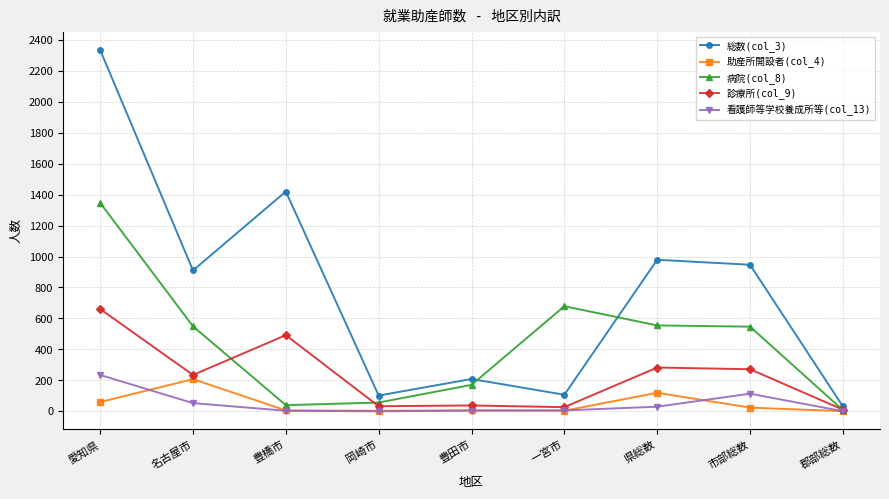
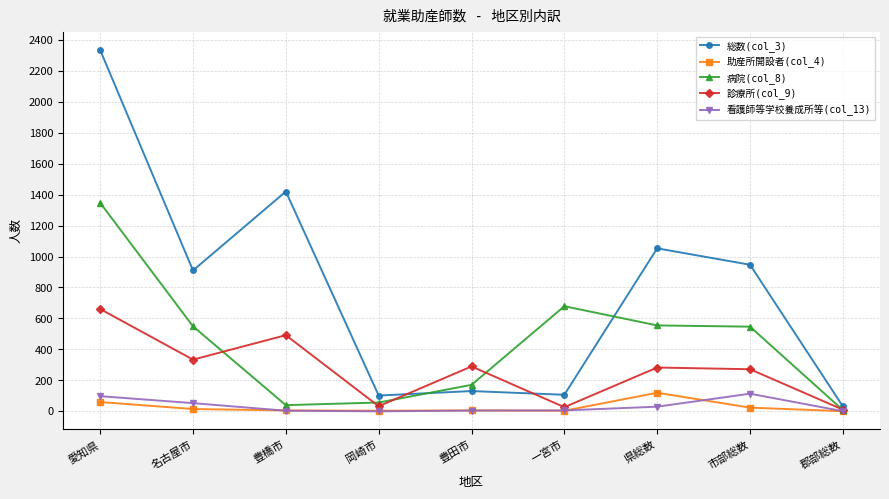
  {
    "総数(col_3)": {
      "愛知県": 2330,
      "名古屋市": 910,
      "豊橋市": 1420,
      "岡崎市": 100,
-     "豊田市": 210,
+     "豊田市": 130,
      "一宮市": 110,
-     "県総数": 980,
+     "県総数": 1050,
      "市部総数": 950,
      "郡部総数": 30
    },
    "助産所開設者(col_4)": {
      "愛知県": 60,
-     "名古屋市": 210,
+     "名古屋市": 20,
      "県総数": 120,
      "市部総数": 20
    },
    "病院(col_8)": {
      "愛知県": 1350,
      "名古屋市": 550,
      "豊橋市": 40,
      "岡崎市": 60,
      "豊田市": 170,
      "一宮市": 680,
      "県総数": 560,
      "市部総数": 550
    },
    "診療所(col_9)": {
      "愛知県": 660,
-     "名古屋市": 240,
+     "名古屋市": 330,
      "豊橋市": 490,
      "岡崎市": 30,
-     "豊田市": 40,
+     "豊田市": 290,
      "一宮市": 30,
      "県総数": 280,
      "市部総数": 270
    },
    "看護師等学校養成所等(col_13)": {
-     "愛知県": 240,
+     "愛知県": 100,
      "名古屋市": 50,
      "県総数": 30,
      "市部総数": 110
    }
  }
